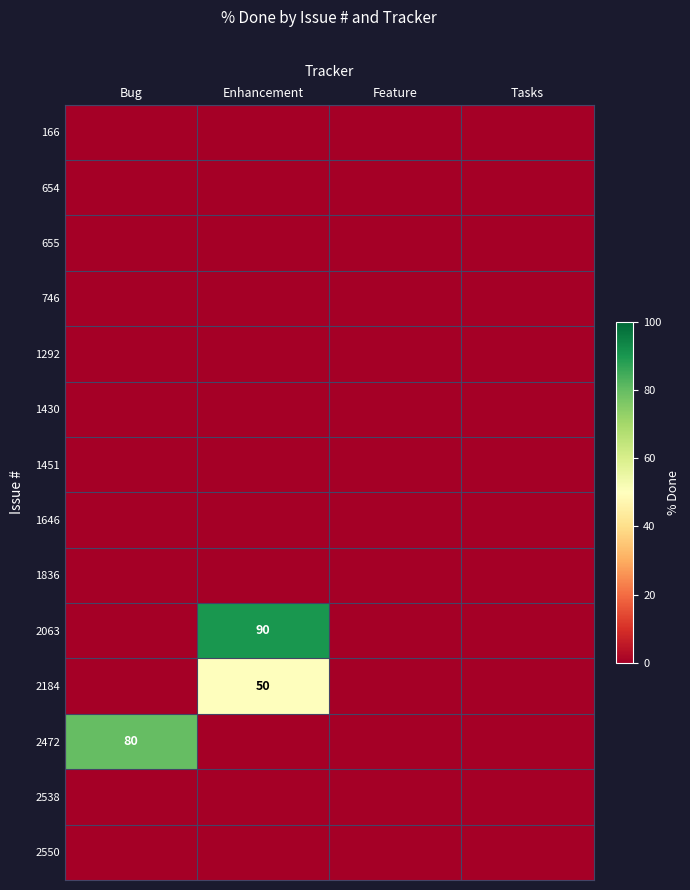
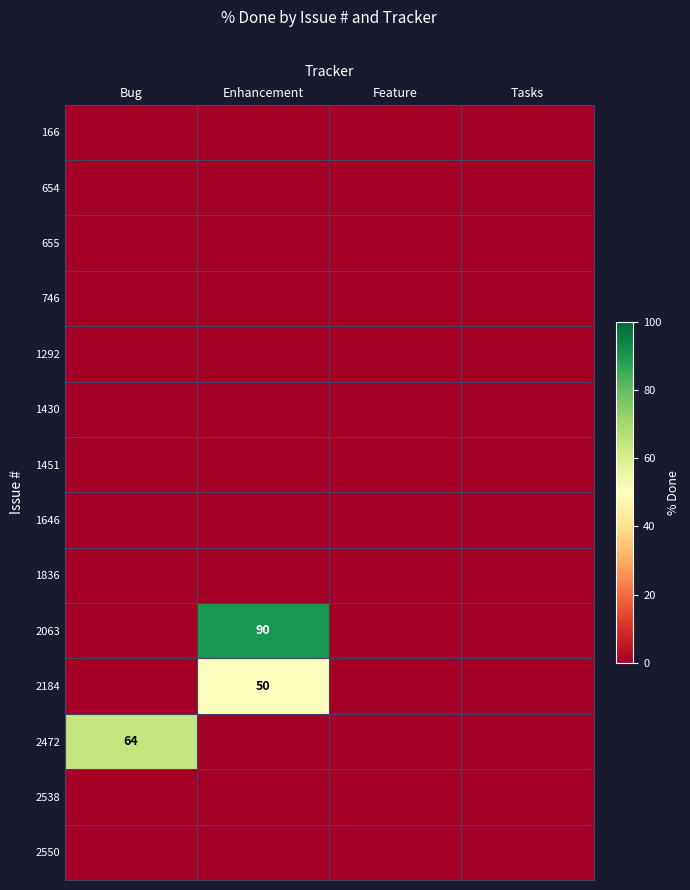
  {
    "2063": {
      "Enhancement": 90
    },
    "2184": {
      "Enhancement": 50
    },
    "2472": {
-     "Bug": 80
+     "Bug": 64
    }
  }
